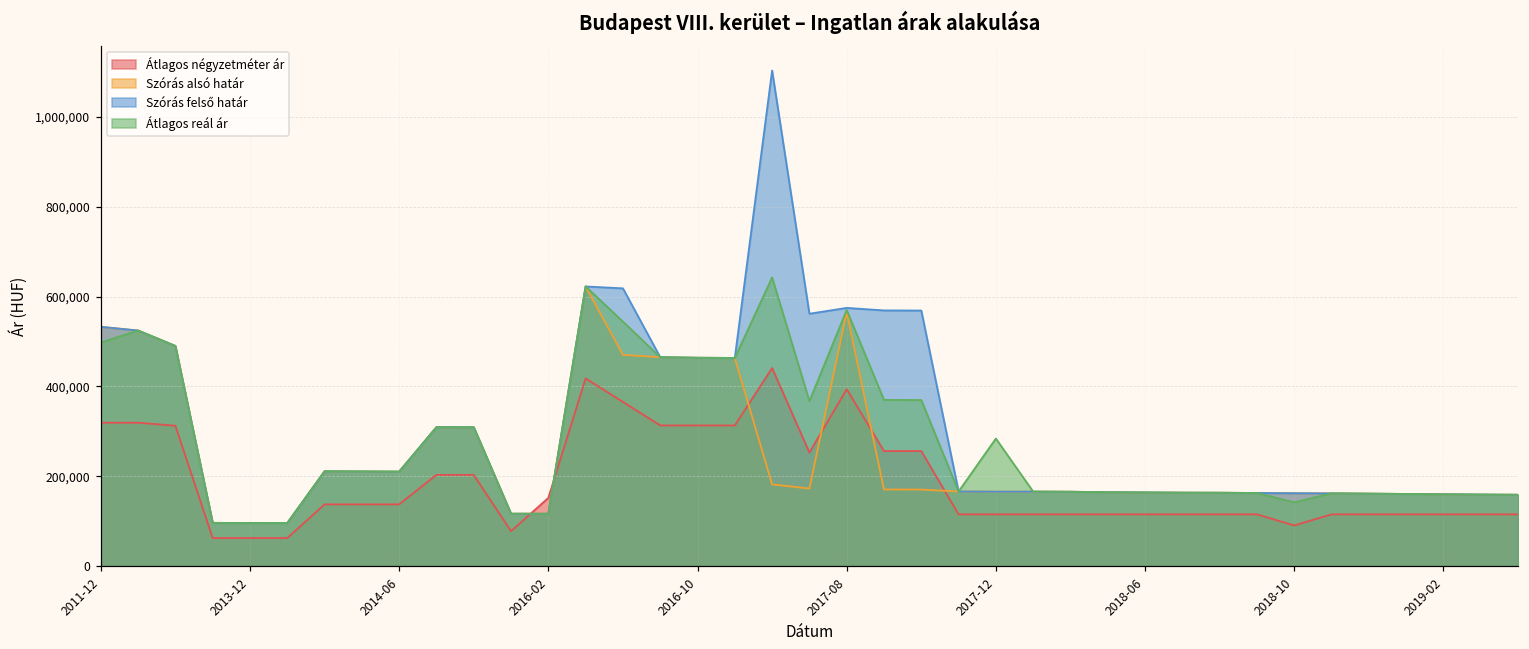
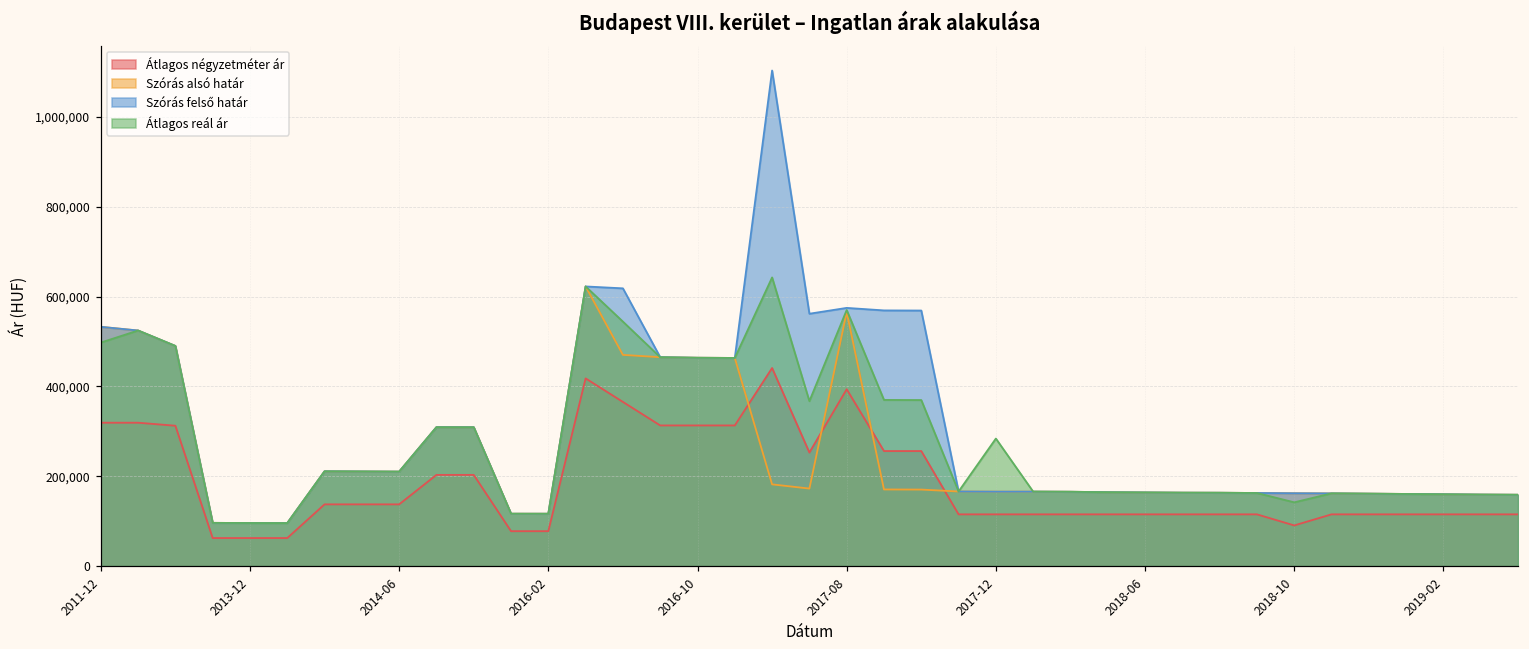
  {
    "Átlagos négyzetméter ár": {
      "2011-12": "320,000",
      "2013-12": "60,000",
      "2014-06": "140,000",
-     "2016-02": "150,000",
+     "2016-02": "80,000",
      "2016-10": "310,000",
      "2017-08": "390,000",
      "2017-12": "120,000",
      "2018-06": "120,000",
      "2018-10": "90,000",
      "2019-02": "120,000"
    },
    "Átlagos reál ár": {
      "2011-12": "500,000",
      "2017-12": "280,000",
      "2018-10": "140,000"
    }
  }
